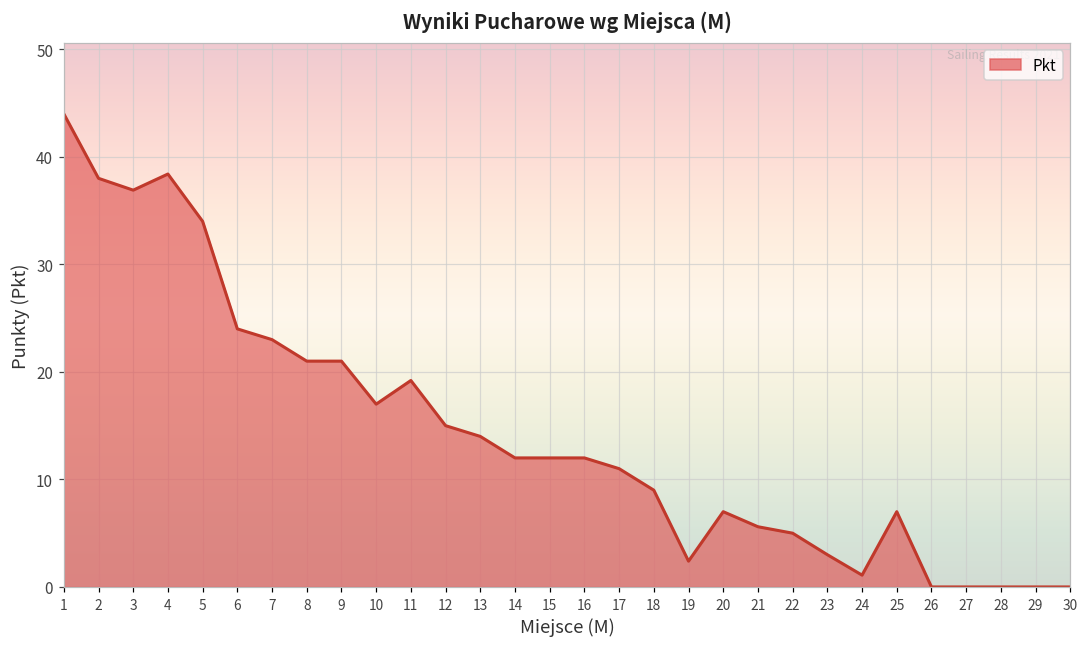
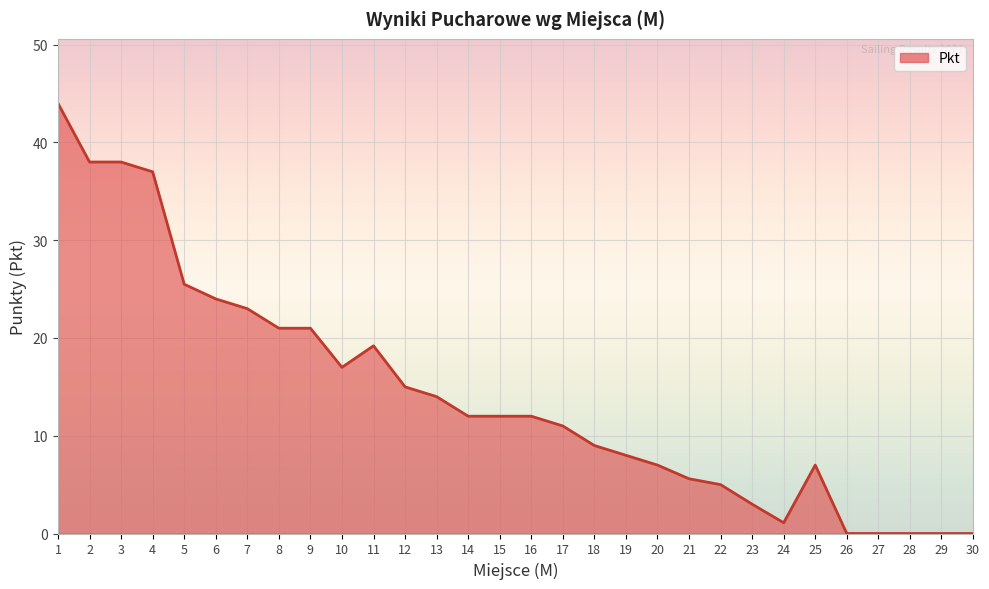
  {
    "1": 44,
    "2": 38,
-   "3": 37,
-   "4": 38,
-   "5": 34,
+   "3": 38,
+   "4": 37,
+   "5": 26,
    "6": 24,
    "7": 23,
    "8": 21,
    "9": 21,
    "10": 17,
    "11": 19,
    "12": 15,
    "13": 14,
    "14": 12,
    "15": 12,
    "16": 12,
    "17": 11,
    "18": 9,
-   "19": 2,
+   "19": 8,
    "20": 7,
    "21": 6,
    "22": 5,
    "23": 3,
    "24": 1,
    "25": 7,
    "26": 0,
    "27": 0,
    "28": 0,
    "29": 0,
    "30": 0
  }
